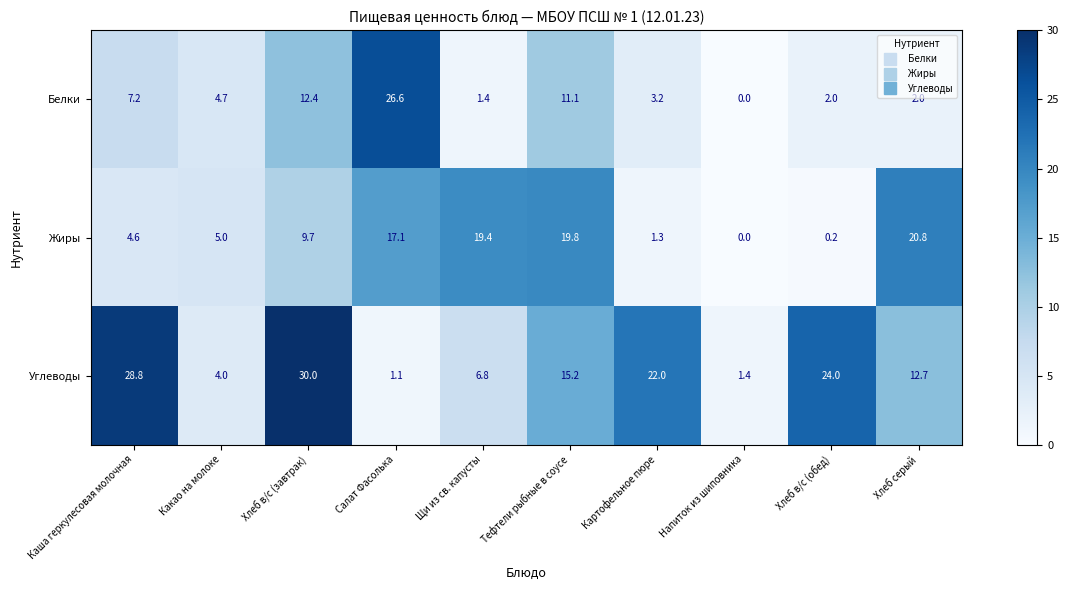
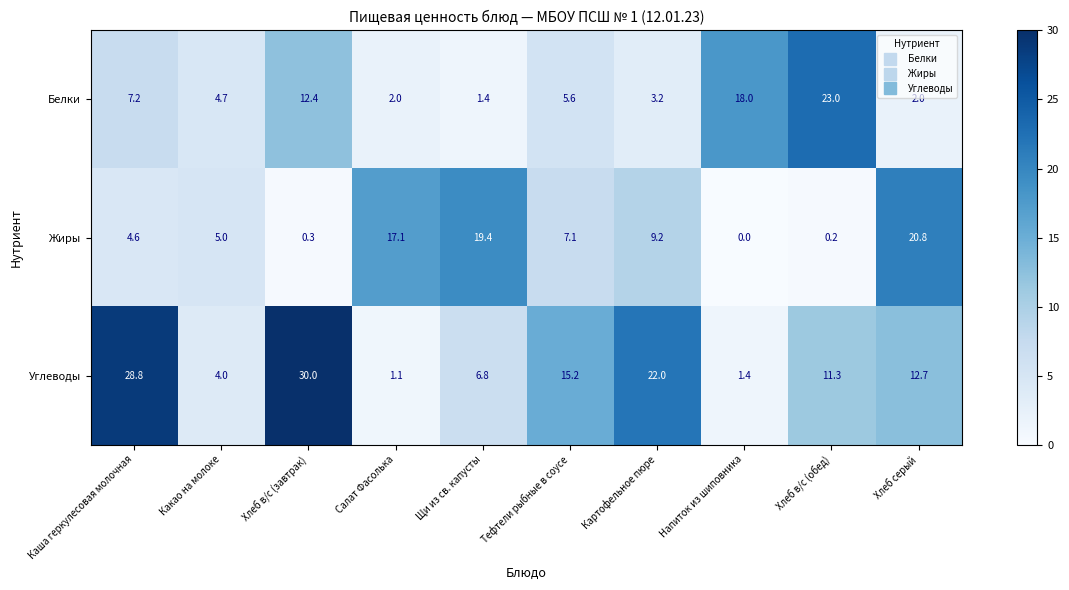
  {
    "Белки": {
      "Каша геркулесовая молочная": 7.2,
      "Какао на молоке": 4.7,
      "Хлеб в/с (завтрак)": 12.4,
-     "Салат Фасолька": 26.6,
+     "Салат Фасолька": 2.0,
      "Щи из св. капусты": 1.4,
-     "Тефтели рыбные в соусе": 11.1,
+     "Тефтели рыбные в соусе": 5.6,
      "Картофельное пюре": 3.2,
-     "Напиток из шиповника": 0.0,
-     "Хлеб в/с (обед)": 2.0
+     "Напиток из шиповника": 18.0,
+     "Хлеб в/с (обед)": 23.0
    },
    "Жиры": {
      "Каша геркулесовая молочная": 4.6,
      "Какао на молоке": 5.0,
-     "Хлеб в/с (завтрак)": 9.7,
+     "Хлеб в/с (завтрак)": 0.3,
      "Салат Фасолька": 17.1,
      "Щи из св. капусты": 19.4,
-     "Тефтели рыбные в соусе": 19.8,
-     "Картофельное пюре": 1.3,
+     "Тефтели рыбные в соусе": 7.1,
+     "Картофельное пюре": 9.2,
      "Напиток из шиповника": 0.0,
      "Хлеб в/с (обед)": 0.2,
      "Хлеб серый": 20.8
    },
    "Углеводы": {
      "Каша геркулесовая молочная": 28.8,
      "Какао на молоке": 4.0,
      "Хлеб в/с (завтрак)": 30.0,
      "Салат Фасолька": 1.1,
      "Щи из св. капусты": 6.8,
      "Тефтели рыбные в соусе": 15.2,
      "Картофельное пюре": 22.0,
      "Напиток из шиповника": 1.4,
-     "Хлеб в/с (обед)": 24.0,
+     "Хлеб в/с (обед)": 11.3,
      "Хлеб серый": 12.7
    }
  }
